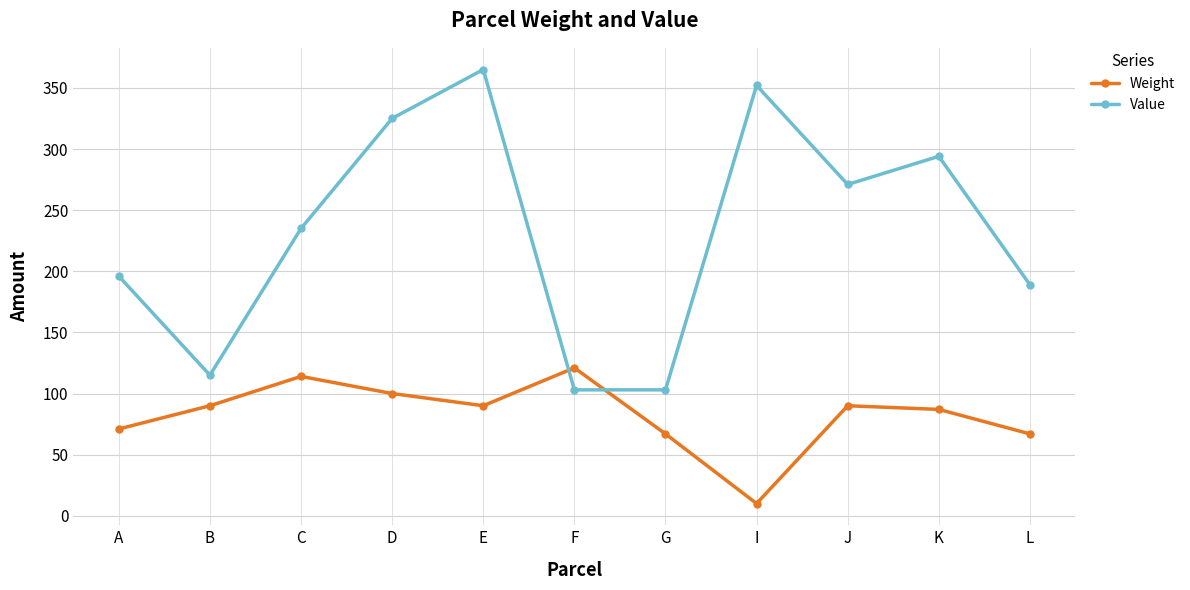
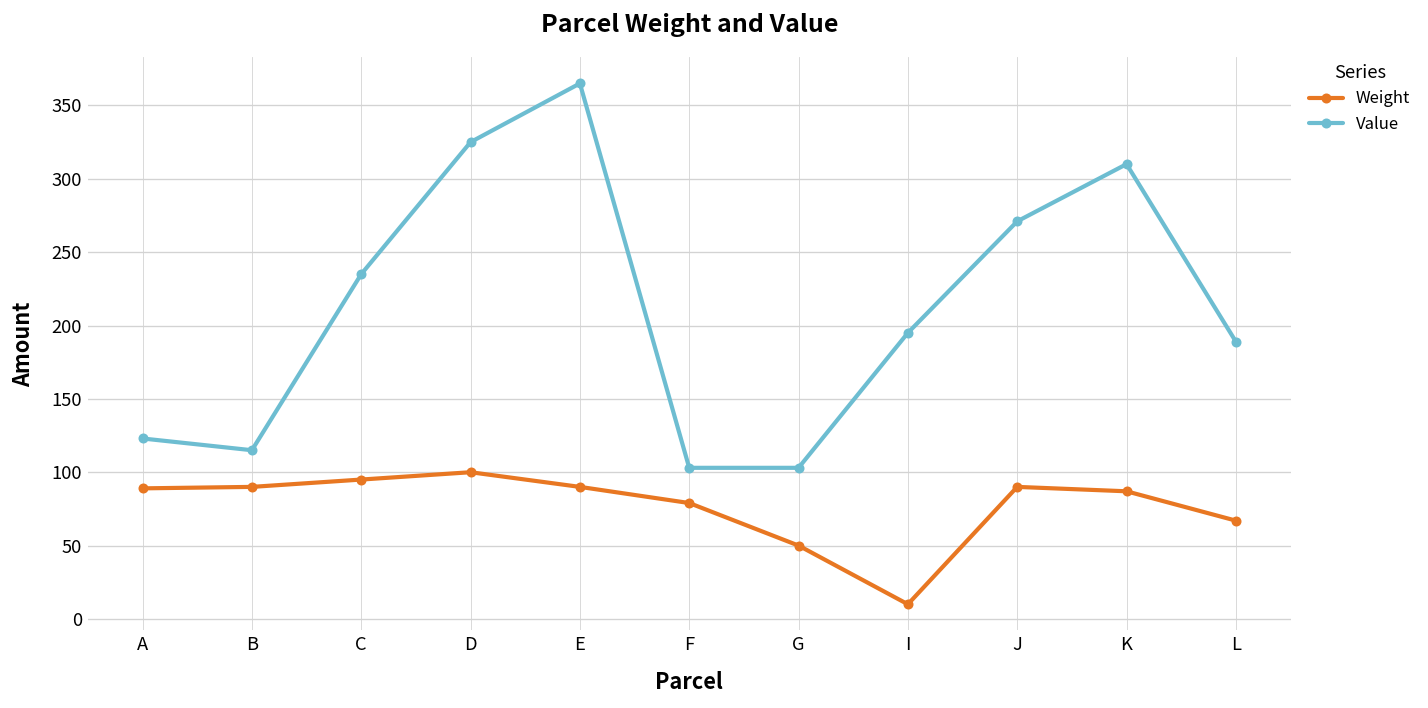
  {
    "Weight": {
-     "A": 71,
+     "A": 89,
      "B": 90,
-     "C": 114,
+     "C": 95,
      "D": 100,
      "E": 90,
-     "F": 121,
-     "G": 67,
+     "F": 79,
+     "G": 50,
      "I": 10,
      "J": 90,
      "K": 87,
      "L": 67
    },
    "Value": {
-     "A": 196,
+     "A": 123,
      "B": 115,
      "C": 235,
      "D": 325,
      "E": 365,
      "F": 103,
      "G": 103,
-     "I": 352,
+     "I": 195,
      "J": 271,
-     "K": 294,
+     "K": 310,
      "L": 189
    }
  }
